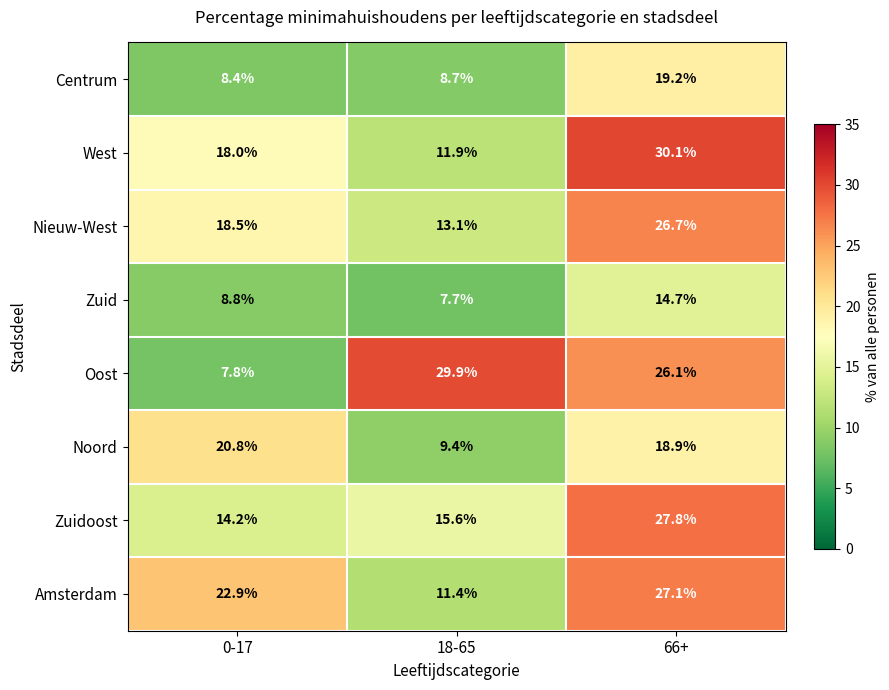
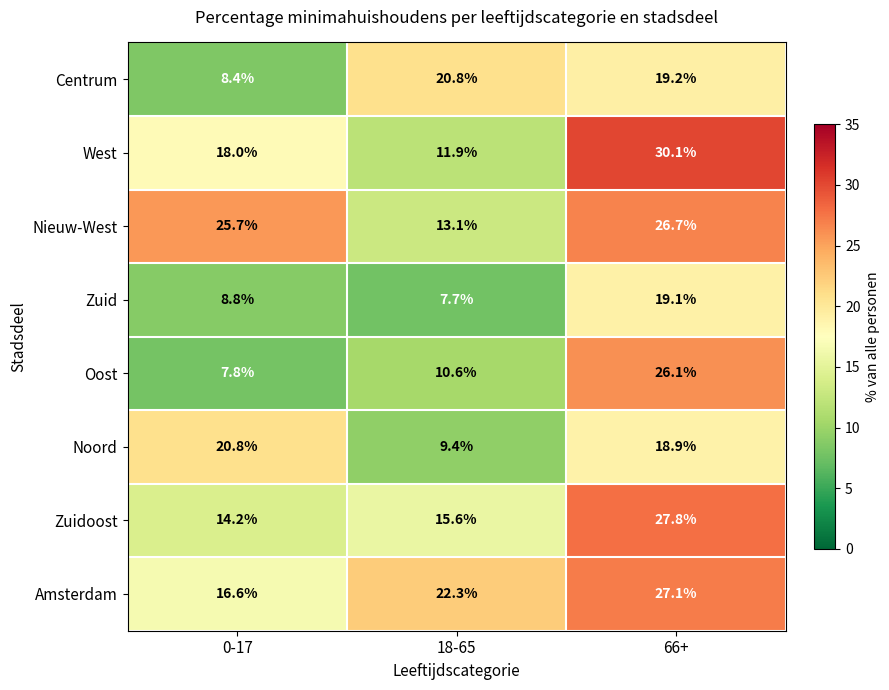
  {
    "Centrum": {
      "0-17": "8.4%",
-     "18-65": "8.7%",
+     "18-65": "20.8%",
      "66+": "19.2%"
    },
    "West": {
      "0-17": "18.0%",
      "18-65": "11.9%",
      "66+": "30.1%"
    },
    "Nieuw-West": {
-     "0-17": "18.5%",
+     "0-17": "25.7%",
      "18-65": "13.1%",
      "66+": "26.7%"
    },
    "Zuid": {
      "0-17": "8.8%",
      "18-65": "7.7%",
-     "66+": "14.7%"
+     "66+": "19.1%"
    },
    "Oost": {
      "0-17": "7.8%",
-     "18-65": "29.9%",
+     "18-65": "10.6%",
      "66+": "26.1%"
    },
    "Noord": {
      "0-17": "20.8%",
      "18-65": "9.4%",
      "66+": "18.9%"
    },
    "Zuidoost": {
      "0-17": "14.2%",
      "18-65": "15.6%",
      "66+": "27.8%"
    },
    "Amsterdam": {
-     "0-17": "22.9%",
-     "18-65": "11.4%",
+     "0-17": "16.6%",
+     "18-65": "22.3%",
      "66+": "27.1%"
    }
  }
